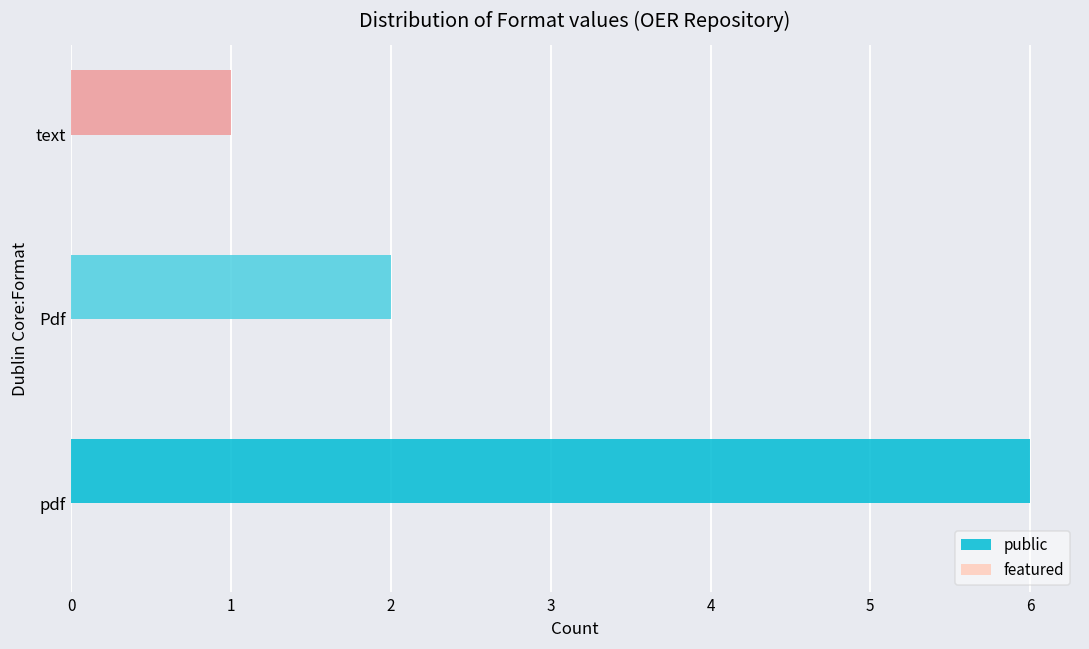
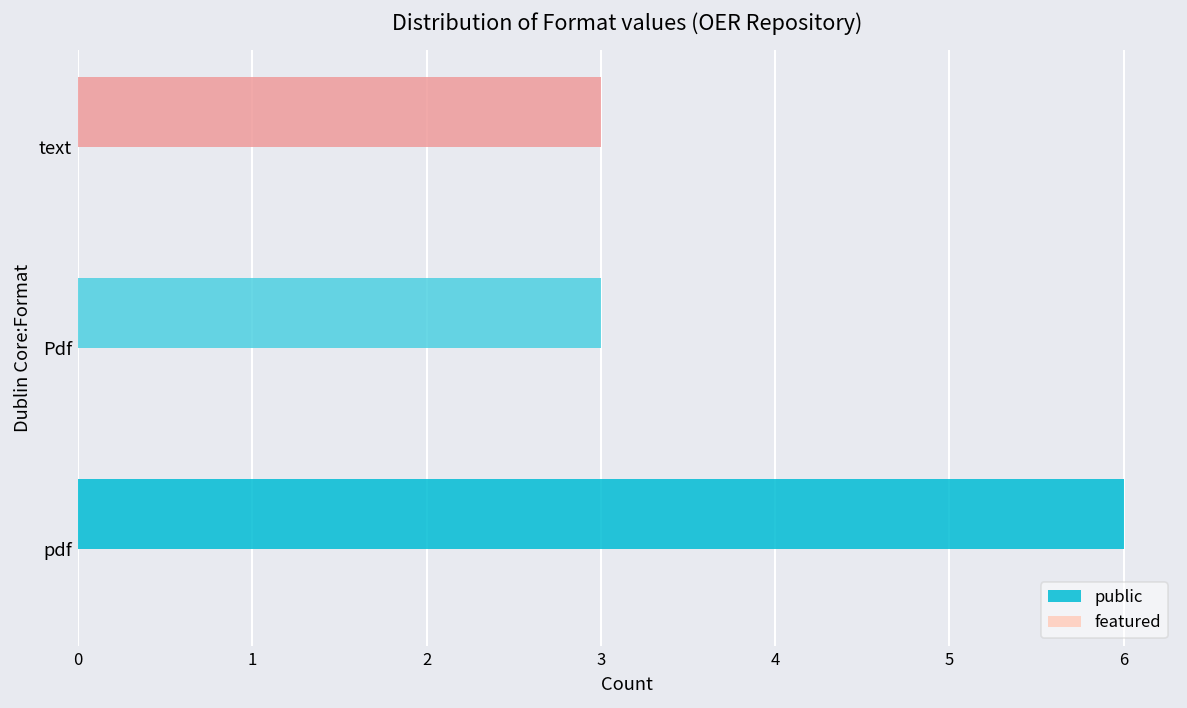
  {
    "public": {
-     "text": 1,
-     "Pdf": 2,
+     "text": 3,
+     "Pdf": 3,
      "pdf": 6
    },
    "featured": {
      "text": 0,
      "Pdf": 0,
      "pdf": 0
    }
  }
